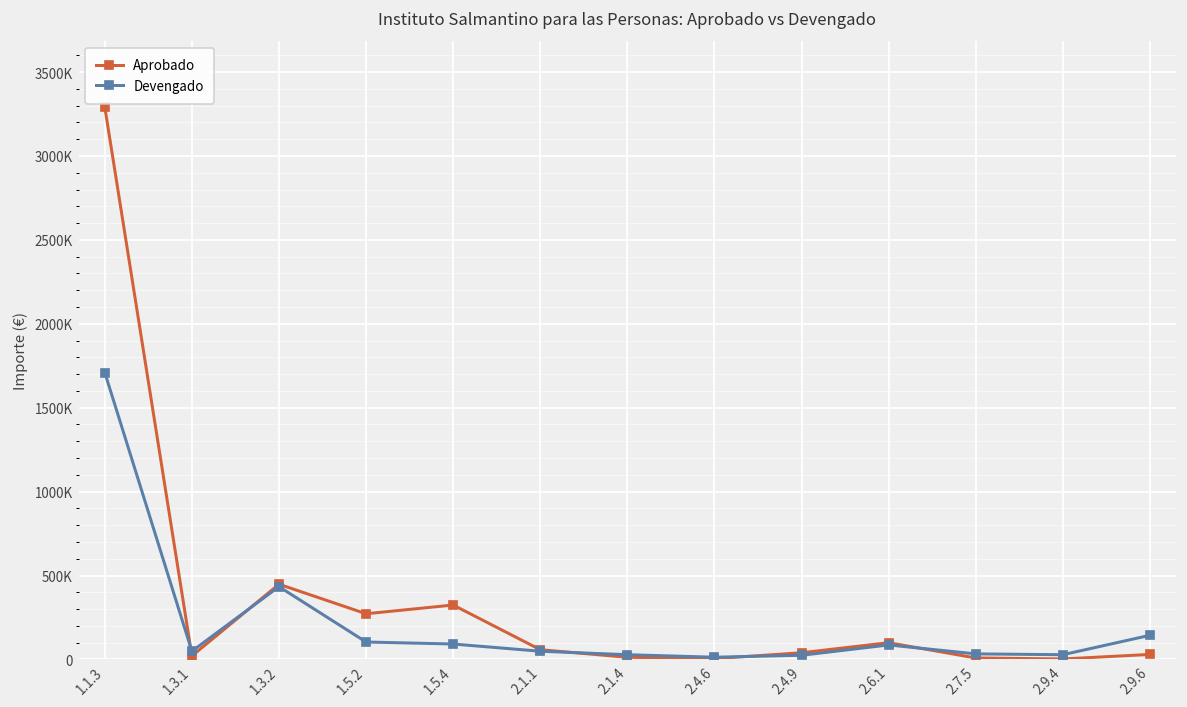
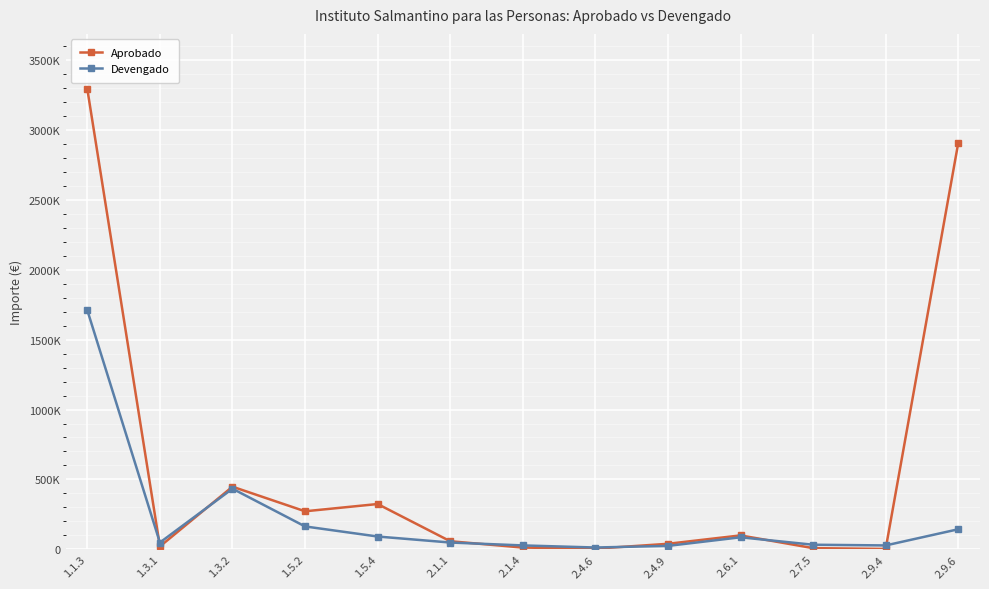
  {
    "Aprobado": {
      "1.1.3": 3290000,
      "1.3.1": 20000,
      "1.5.2": 270000,
      "1.5.4": 320000,
      "2.7.5": 10000,
      "2.9.4": 0,
-     "2.9.6": 30000
+     "2.9.6": 2910000
    },
    "Devengado": {
      "1.1.3": 1710000,
      "1.3.1": 50000,
-     "1.5.2": 100000,
+     "1.5.2": 160000,
      "1.5.4": 90000,
      "2.7.5": 30000,
      "2.9.4": 30000,
      "2.9.6": 140000
    }
  }
